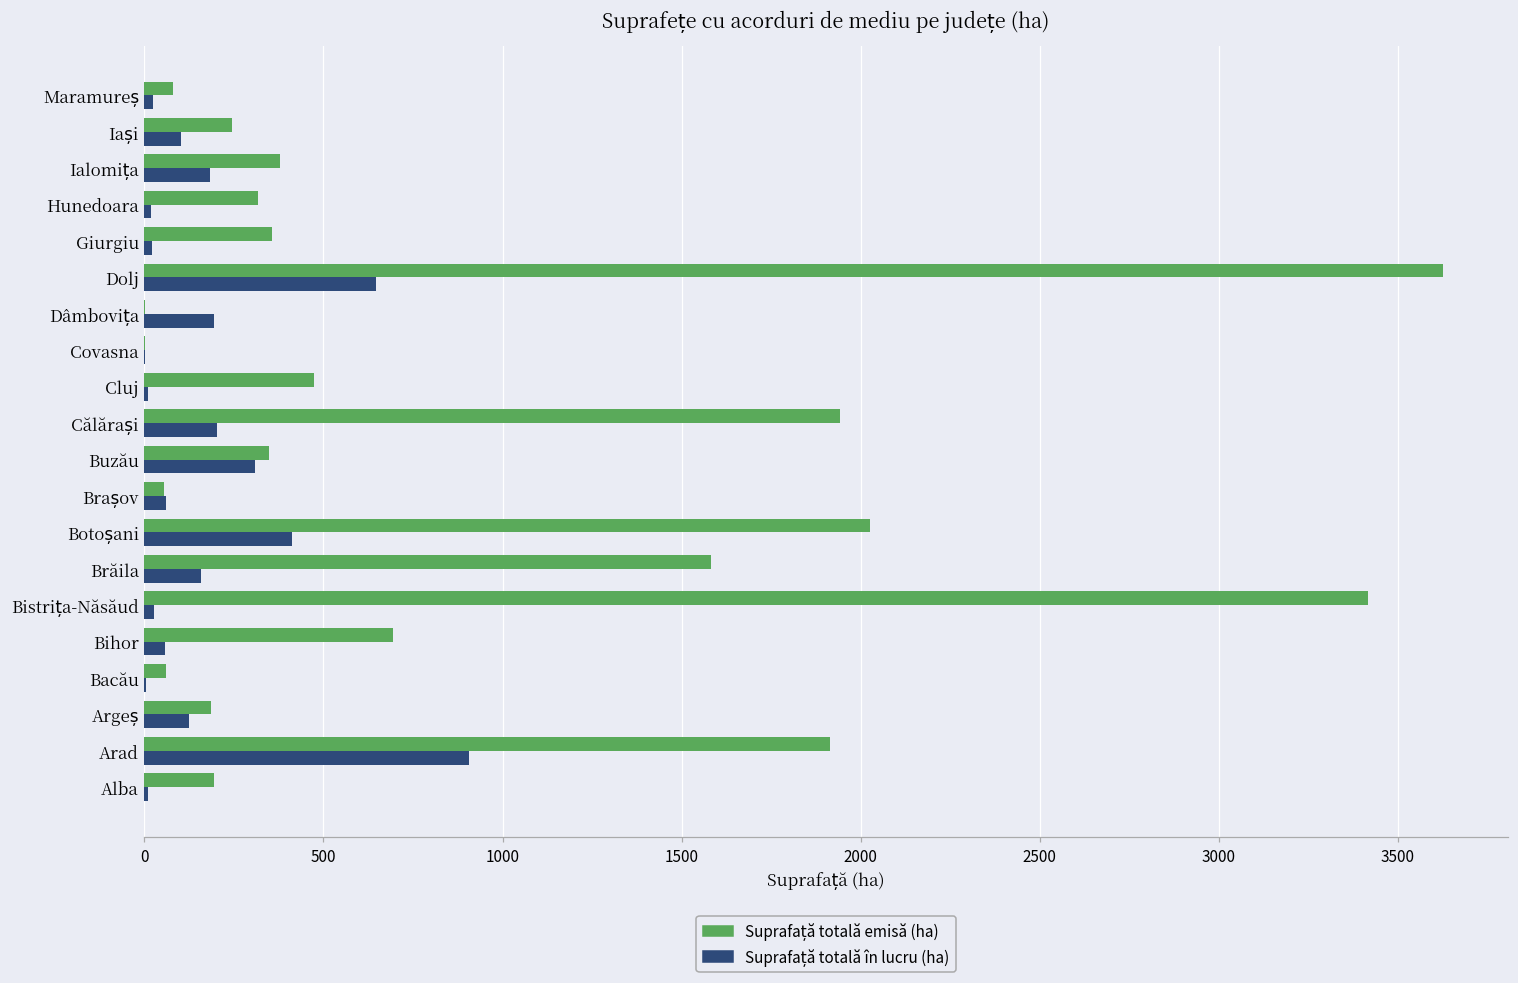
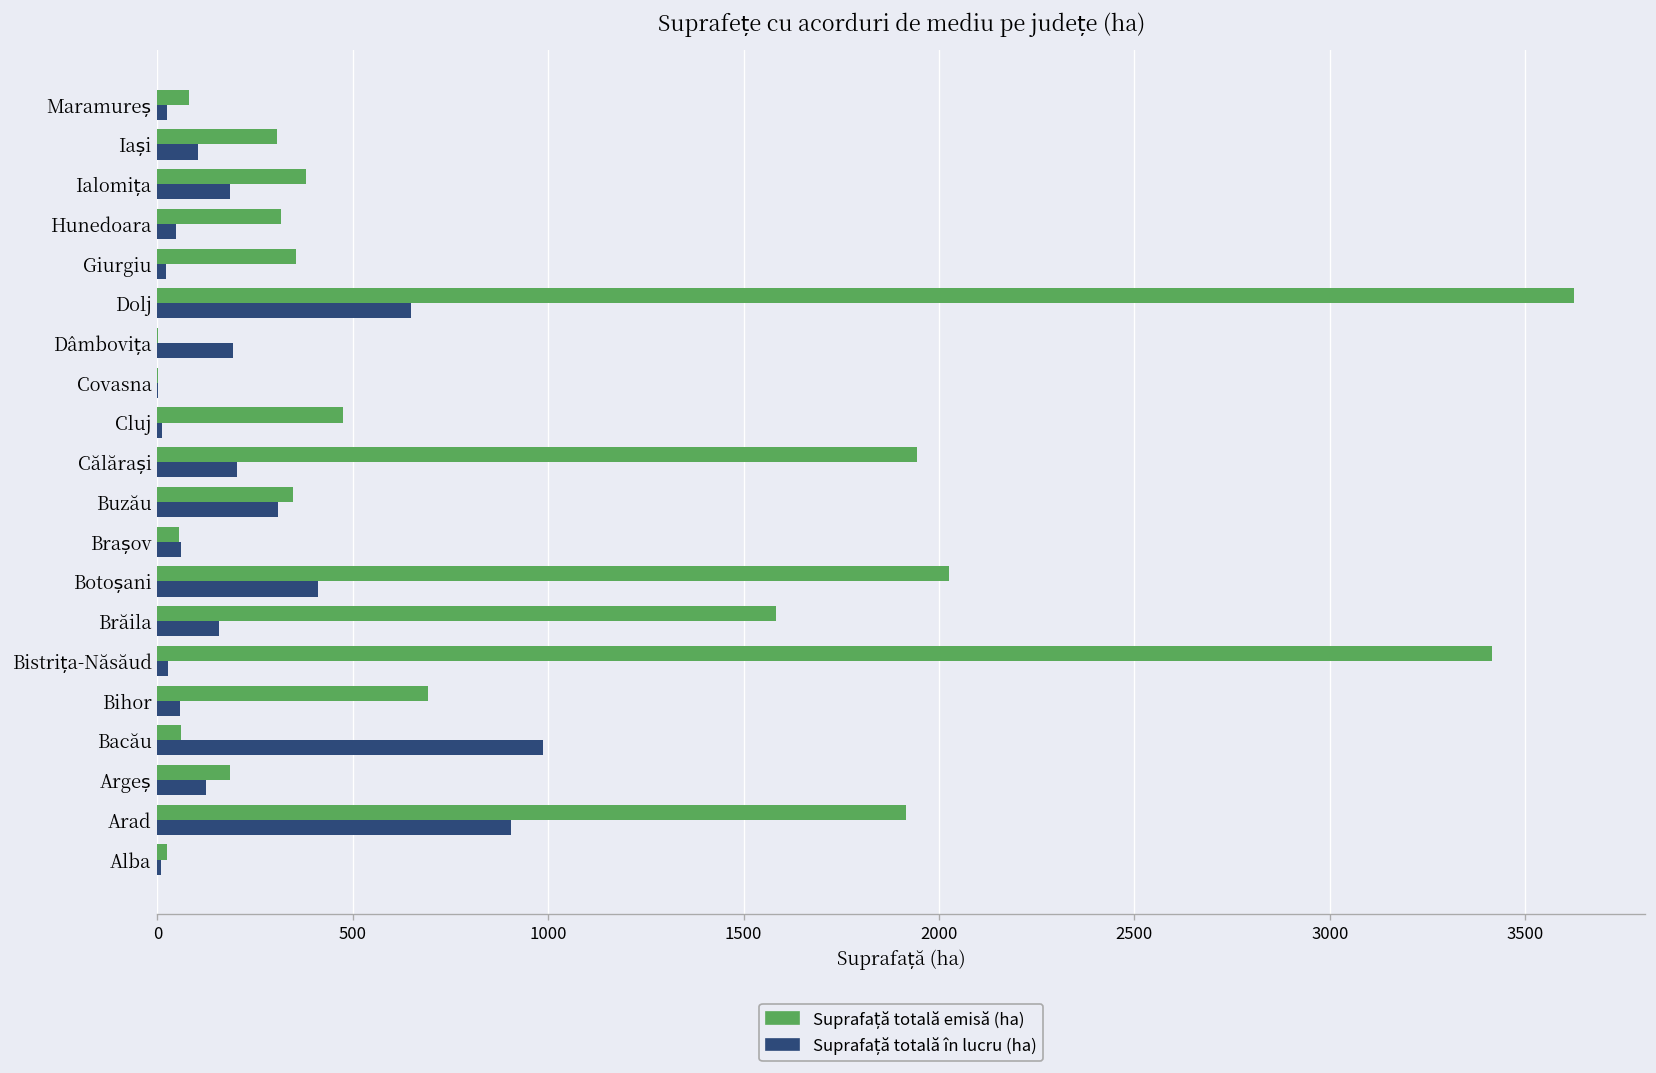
  {
    "Suprafață totală emisă (ha)": {
      "Maramureș": 80,
-     "Iași": 240,
+     "Iași": 310,
      "Ialomița": 380,
      "Hunedoara": 320,
      "Giurgiu": 360,
      "Dolj": 3630,
      "Cluj": 470,
      "Călărași": 1940,
      "Buzău": 350,
      "Brașov": 60,
      "Botoșani": 2030,
      "Brăila": 1580,
      "Bistrița-Năsăud": 3420,
      "Bihor": 690,
      "Bacău": 60,
      "Argeș": 190,
      "Arad": 1920,
-     "Alba": 200
+     "Alba": 20
    },
    "Suprafață totală în lucru (ha)": {
      "Maramureș": 20,
      "Iași": 100,
      "Ialomița": 180,
-     "Hunedoara": 20,
+     "Hunedoara": 50,
      "Giurgiu": 20,
      "Dolj": 650,
      "Dâmbovița": 190,
      "Cluj": 10,
      "Călărași": 200,
      "Buzău": 310,
      "Brașov": 60,
      "Botoșani": 410,
      "Brăila": 160,
      "Bistrița-Năsăud": 30,
      "Bihor": 60,
-     "Bacău": 10,
+     "Bacău": 990,
      "Argeș": 130,
      "Arad": 900,
      "Alba": 10
    }
  }
